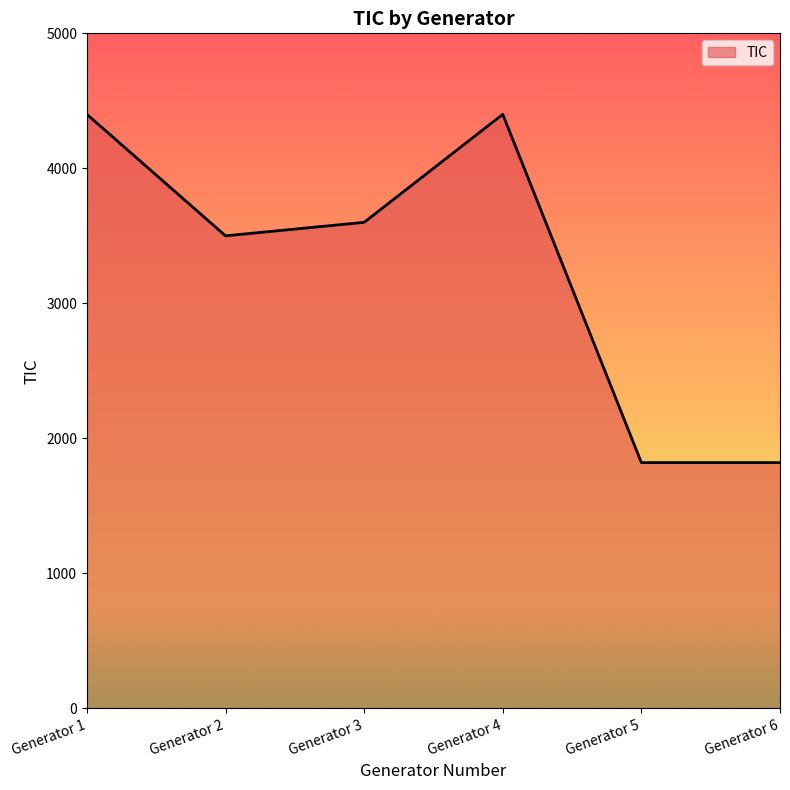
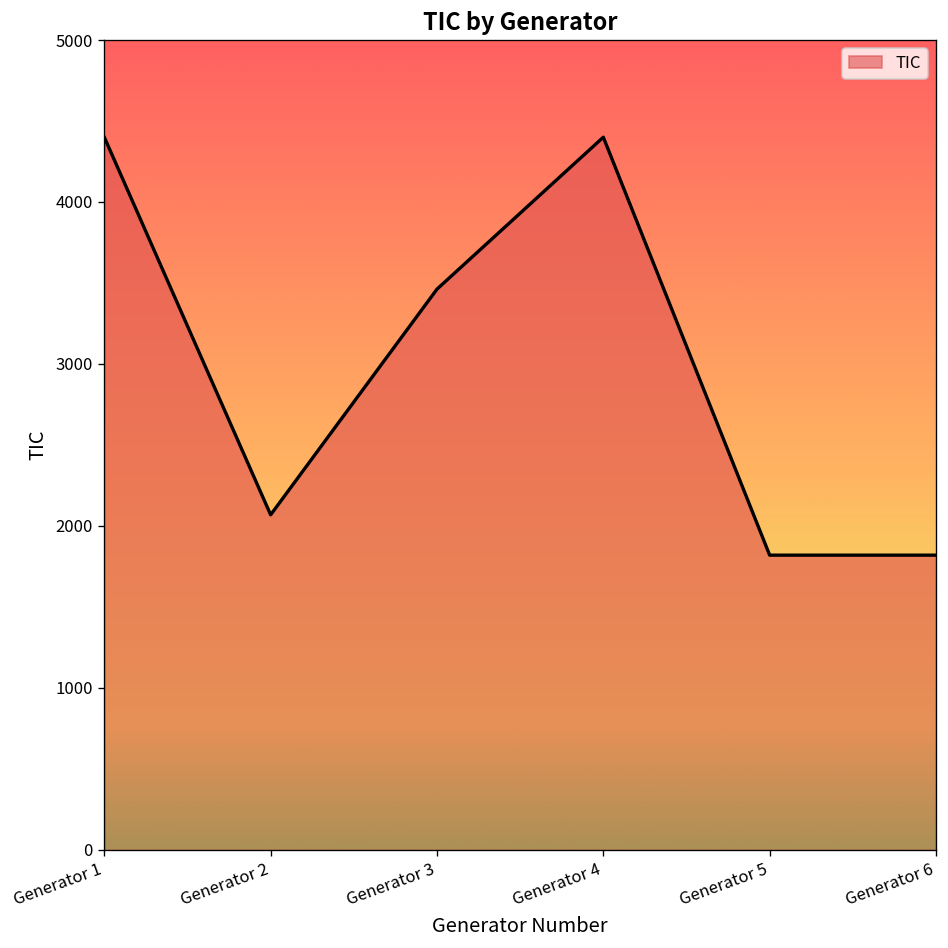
  {
    "Generator 1": 4400,
-   "Generator 2": 3500,
-   "Generator 3": 3600,
+   "Generator 2": 2070,
+   "Generator 3": 3460,
    "Generator 4": 4400,
    "Generator 5": 1820,
    "Generator 6": 1820
  }
